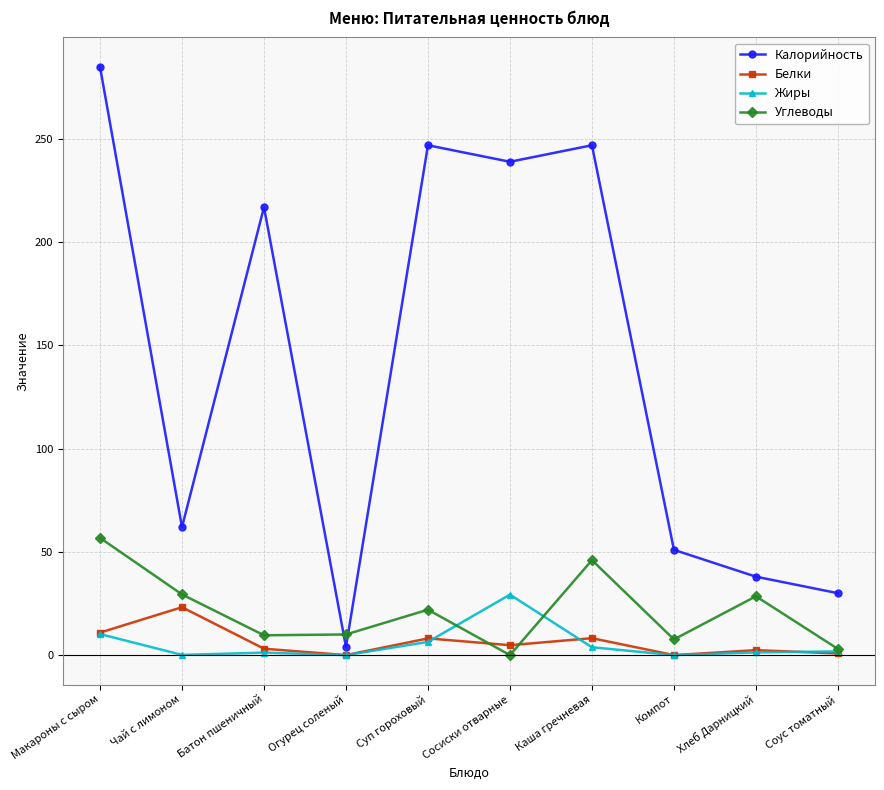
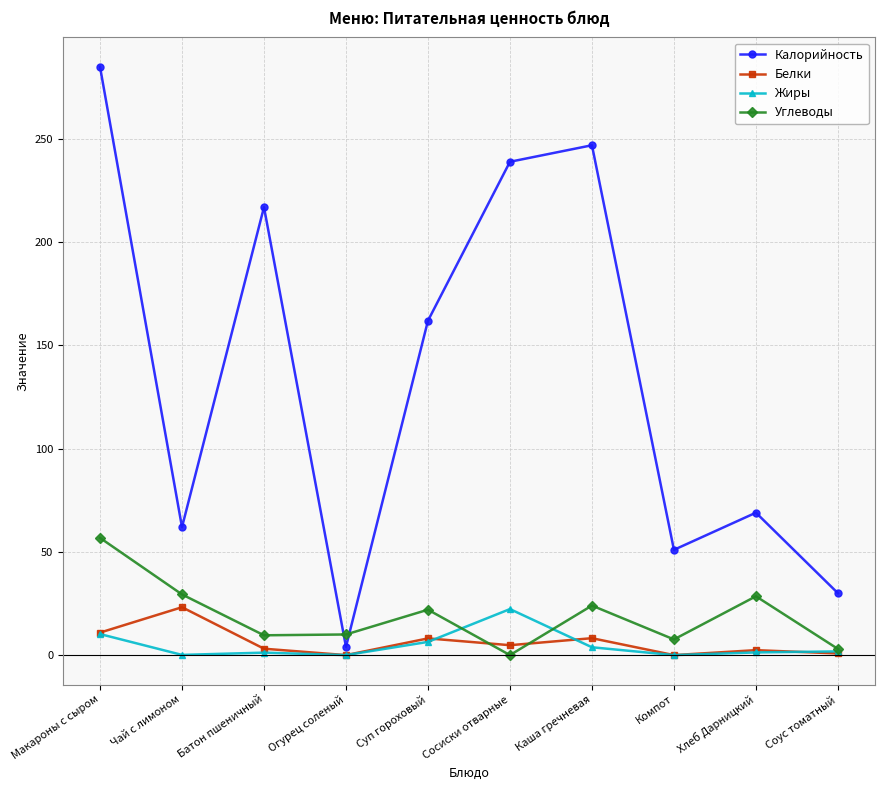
  {
    "Калорийность": {
      "Макароны с сыром": 285,
      "Чай с лимоном": 62,
      "Батон пшеничный": 217,
      "Огурец соленый": 4,
-     "Суп гороховый": 247,
+     "Суп гороховый": 162,
      "Сосиски отварные": 239,
      "Каша гречневая": 247,
      "Компот": 51,
-     "Хлеб Дарницкий": 38,
+     "Хлеб Дарницкий": 69,
      "Соус томатный": 30
    },
    "Белки": {
      "Чай с лимоном": 23,
      "Батон пшеничный": 3,
      "Суп гороховый": 8,
      "Сосиски отварные": 5,
      "Каша гречневая": 8
    },
    "Жиры": {
      "Чай с лимоном": 0,
      "Батон пшеничный": 1,
      "Суп гороховый": 6,
-     "Сосиски отварные": 29,
+     "Сосиски отварные": 22,
      "Каша гречневая": 4
    },
    "Углеводы": {
      "Макароны с сыром": 57,
      "Чай с лимоном": 29,
      "Батон пшеничный": 10,
      "Огурец соленый": 10,
      "Суп гороховый": 22,
      "Сосиски отварные": 0,
-     "Каша гречневая": 46,
+     "Каша гречневая": 24,
      "Компот": 8,
      "Хлеб Дарницкий": 29
    }
  }
